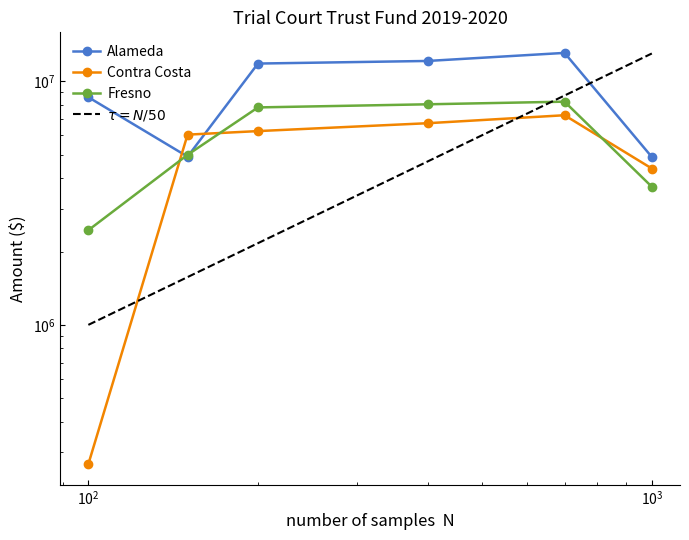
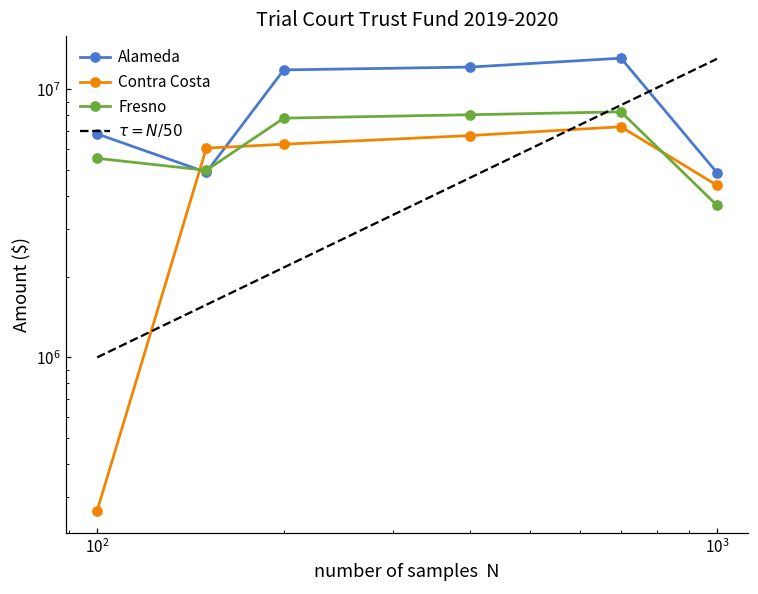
  {
    "Alameda": {
-     "10^2": 8600000,
+     "10^2": 6800000,
      "10^3": 4900000
    },
    "Contra Costa": {
      "10^2": 270000,
      "10^3": 4400000
    },
    "Fresno": {
-     "10^2": 2400000,
+     "10^2": 5500000,
      "10^3": 3700000
    }
  }
